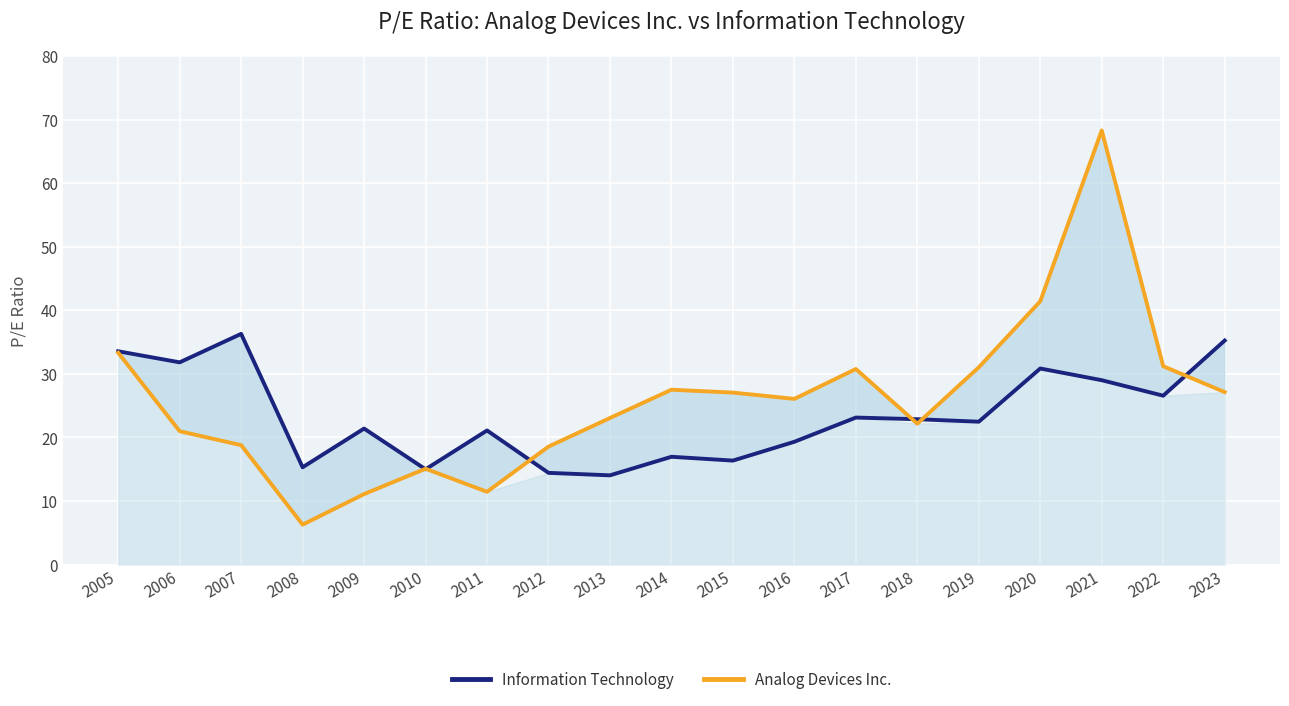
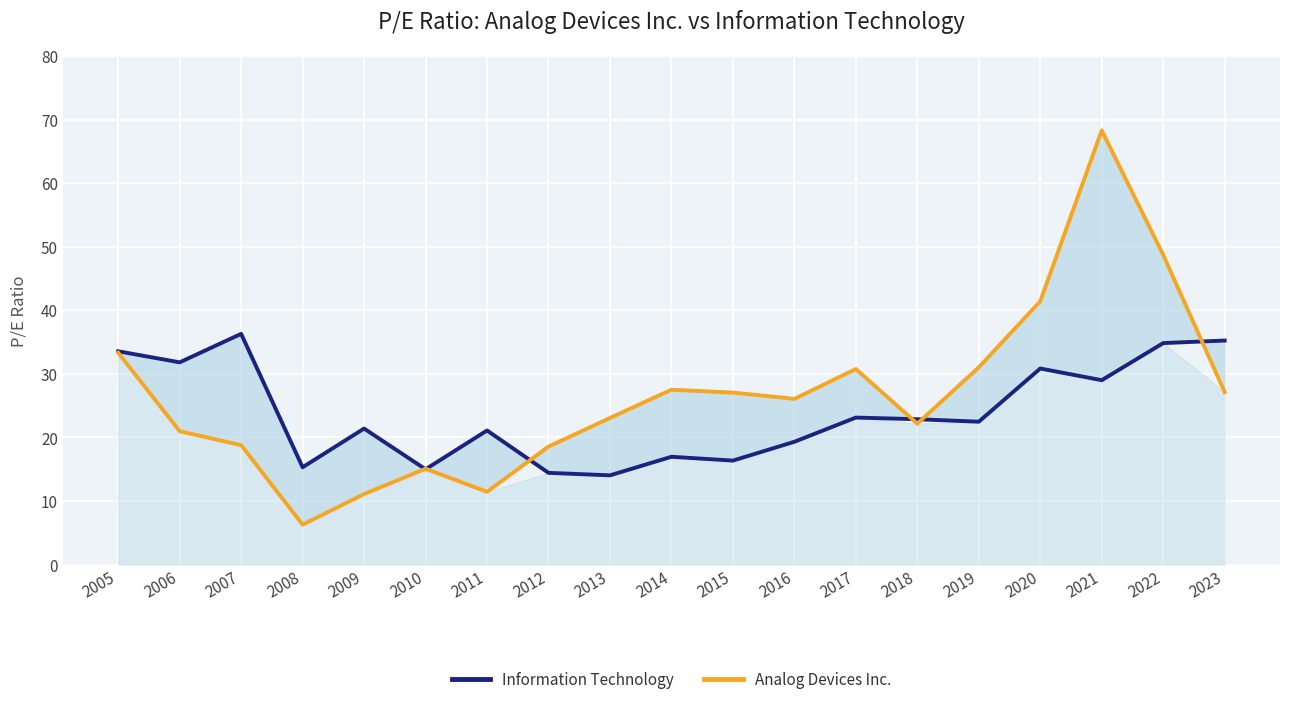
  {
    "Information Technology": {
      "2006": 32,
      "2007": 36,
      "2008": 15,
      "2009": 21,
      "2011": 21,
      "2018": 23,
-     "2022": 27,
+     "2022": 35,
      "2023": 35
    },
    "Analog Devices Inc.": {
      "2012": 19,
      "2013": 23,
      "2014": 28,
      "2015": 27,
      "2016": 26,
      "2017": 31,
      "2019": 31,
      "2020": 41,
      "2021": 68,
-     "2022": 31
+     "2022": 49
    }
  }
